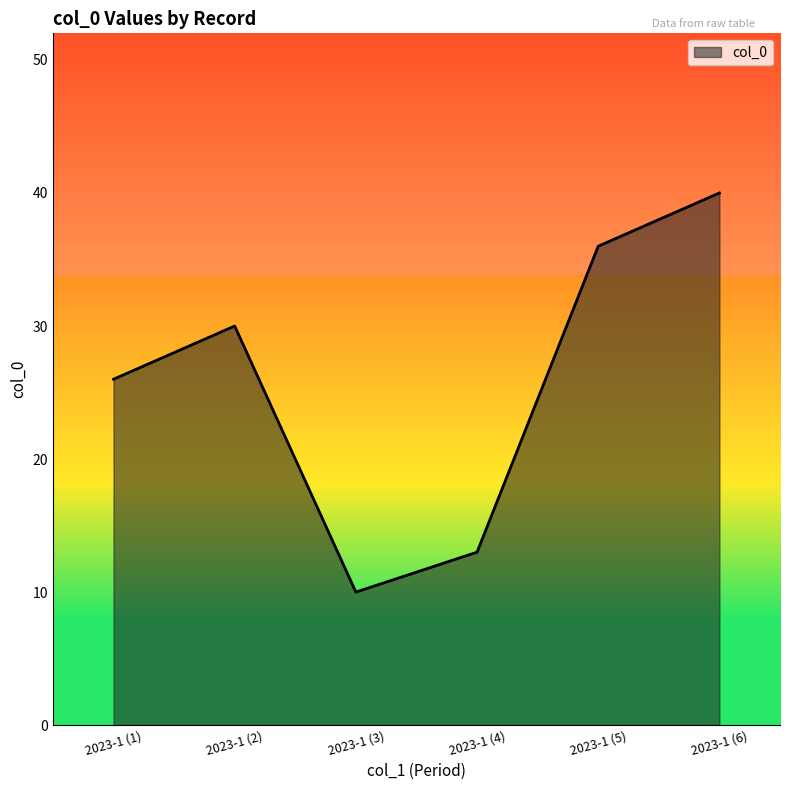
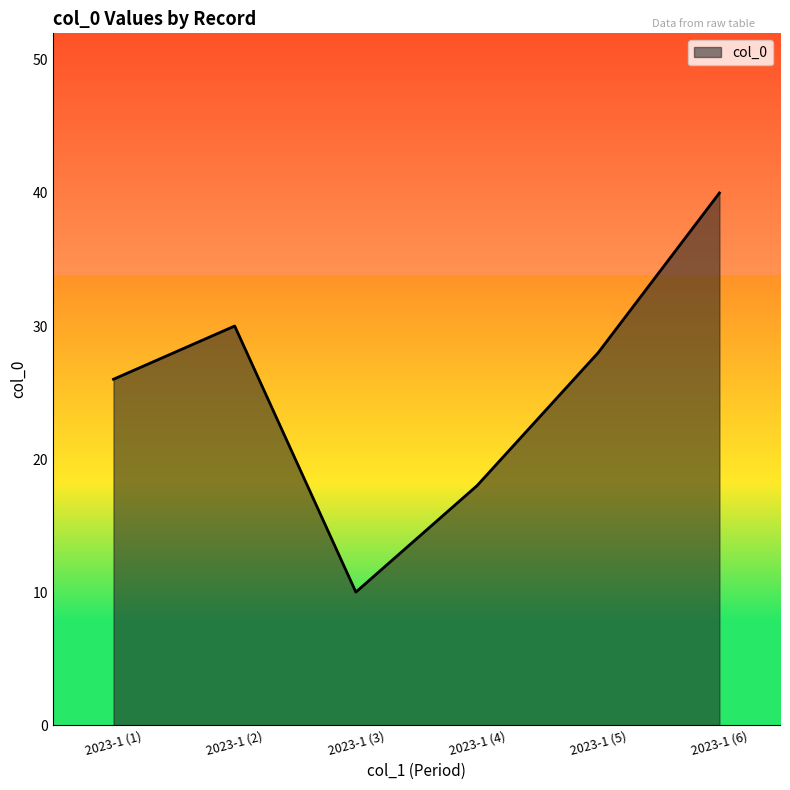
  {
    "2023-1 (1)": 26,
    "2023-1 (2)": 30,
    "2023-1 (3)": 10,
-   "2023-1 (4)": 13,
-   "2023-1 (5)": 36,
+   "2023-1 (4)": 18,
+   "2023-1 (5)": 28,
    "2023-1 (6)": 40
  }
